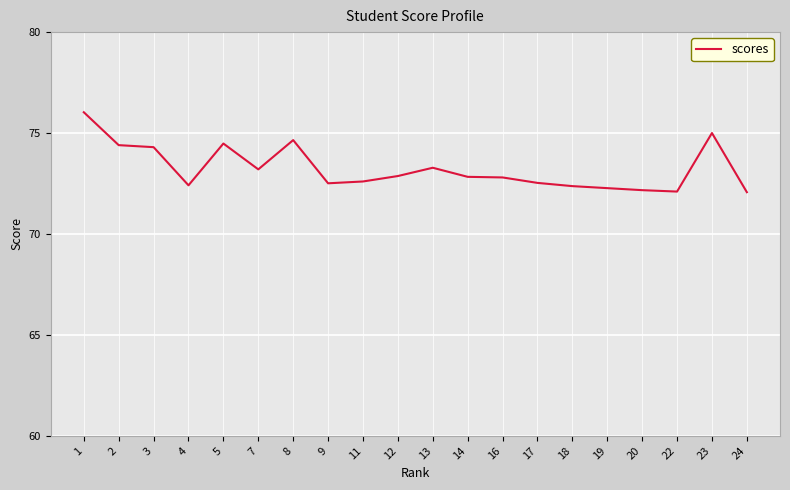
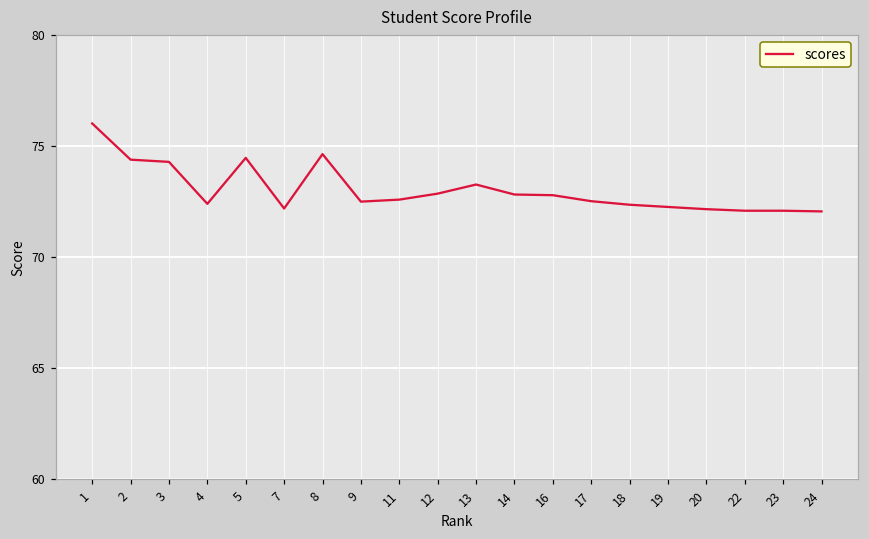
  {
    "1": 76.0,
    "2": 74.4,
    "3": 74.3,
    "4": 72.4,
    "5": 74.5,
-   "7": 73.2,
+   "7": 72.2,
    "8": 74.7,
    "9": 72.5,
    "11": 72.6,
    "12": 72.9,
    "13": 73.3,
    "14": 72.8,
    "16": 72.8,
    "17": 72.5,
    "18": 72.4,
    "19": 72.3,
    "20": 72.2,
    "22": 72.1,
-   "23": 75.0,
+   "23": 72.1,
    "24": 72.1
  }
